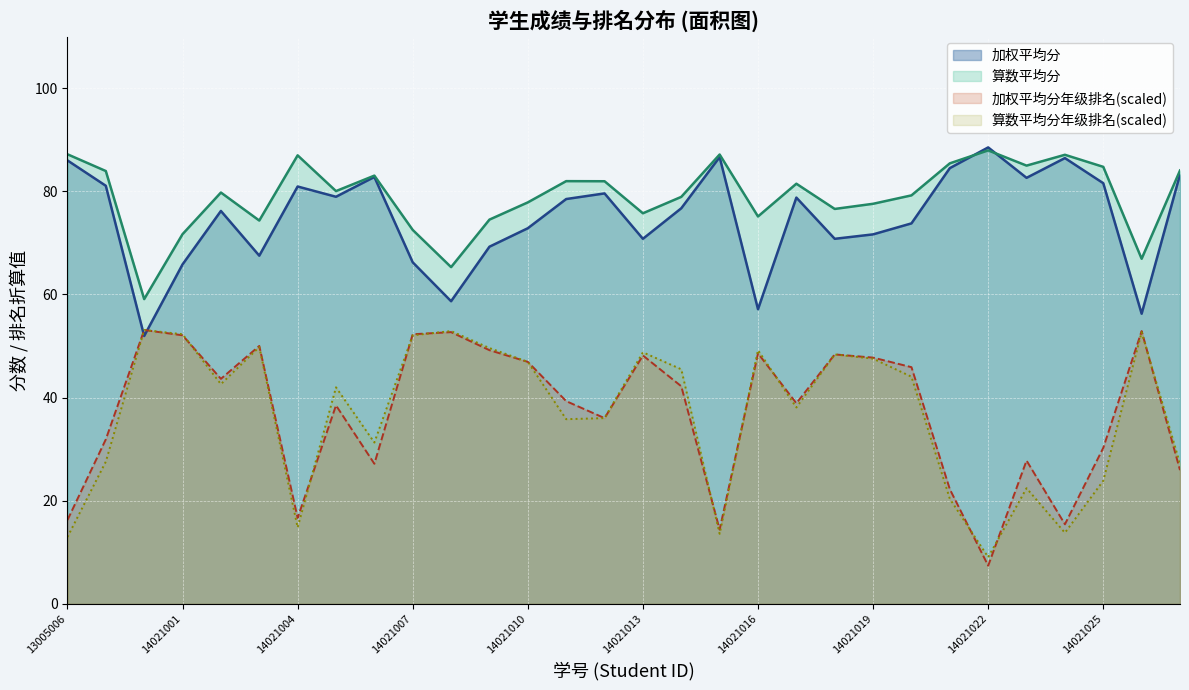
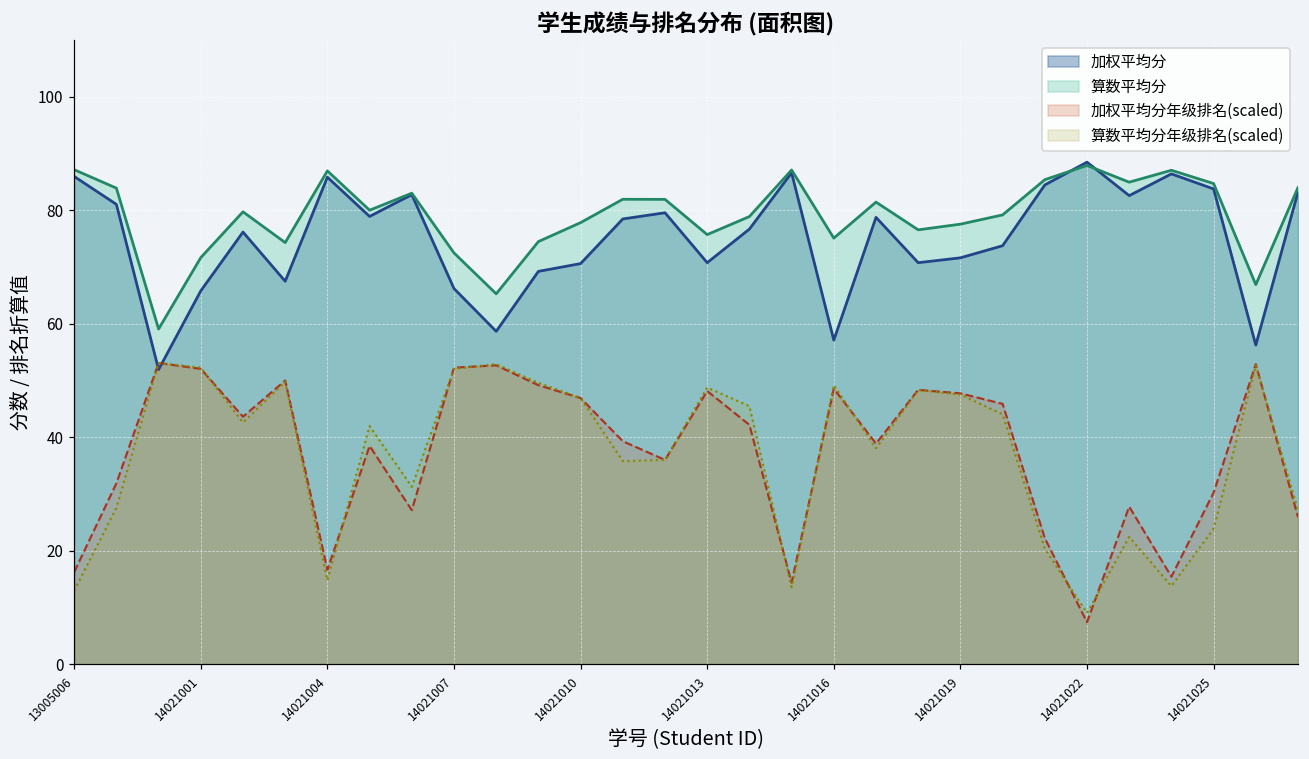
  {
    "加权平均分": {
      "13005006": 86,
      "14021001": 66,
-     "14021004": 81,
+     "14021004": 86,
      "14021007": 66,
-     "14021010": 73,
+     "14021010": 71,
      "14021013": 71,
      "14021016": 57,
      "14021019": 72,
      "14021022": 89,
-     "14021025": 82
+     "14021025": 84
    }
  }
